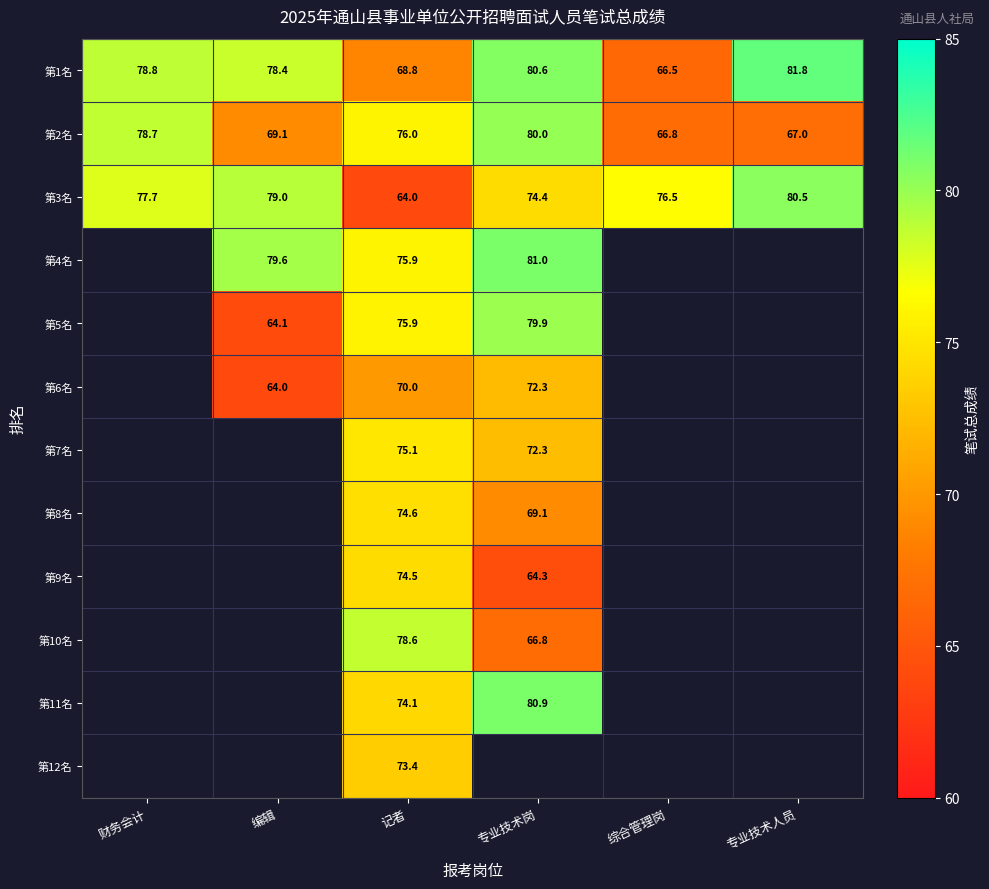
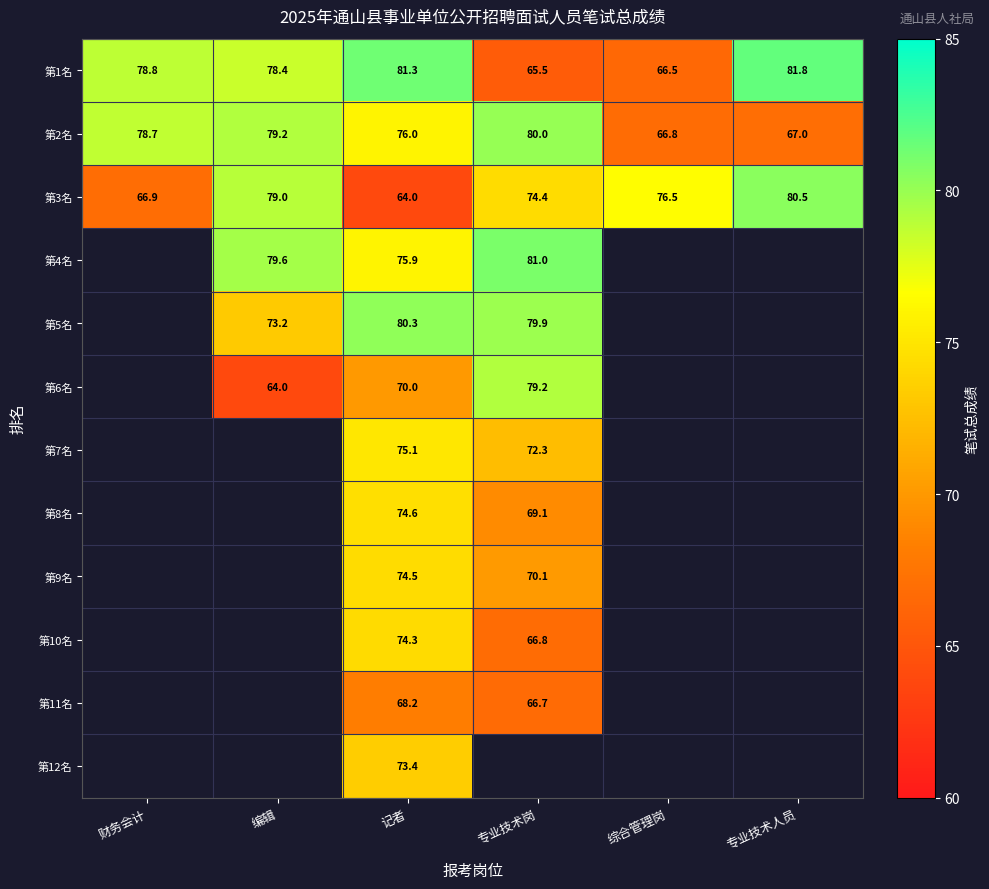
  {
    "第1名": {
      "财务会计": 78.8,
      "编辑": 78.4,
-     "记者": 68.8,
-     "专业技术岗": 80.6,
+     "记者": 81.3,
+     "专业技术岗": 65.5,
      "综合管理岗": 66.5,
      "专业技术人员": 81.8
    },
    "第2名": {
      "财务会计": 78.7,
-     "编辑": 69.1,
+     "编辑": 79.2,
      "记者": 76.0,
      "专业技术岗": 80.0,
      "综合管理岗": 66.8,
      "专业技术人员": 67.0
    },
    "第3名": {
-     "财务会计": 77.7,
+     "财务会计": 66.9,
      "编辑": 79.0,
      "记者": 64.0,
      "专业技术岗": 74.4,
      "综合管理岗": 76.5,
      "专业技术人员": 80.5
    },
    "第4名": {
      "编辑": 79.6,
      "记者": 75.9,
      "专业技术岗": 81.0
    },
    "第5名": {
-     "编辑": 64.1,
-     "记者": 75.9,
+     "编辑": 73.2,
+     "记者": 80.3,
      "专业技术岗": 79.9
    },
    "第6名": {
      "编辑": 64.0,
      "记者": 70.0,
-     "专业技术岗": 72.3
+     "专业技术岗": 79.2
    },
    "第7名": {
      "记者": 75.1,
      "专业技术岗": 72.3
    },
    "第8名": {
      "记者": 74.6,
      "专业技术岗": 69.1
    },
    "第9名": {
      "记者": 74.5,
-     "专业技术岗": 64.3
+     "专业技术岗": 70.1
    },
    "第10名": {
-     "记者": 78.6,
+     "记者": 74.3,
      "专业技术岗": 66.8
    },
    "第11名": {
-     "记者": 74.1,
-     "专业技术岗": 80.9
+     "记者": 68.2,
+     "专业技术岗": 66.7
    },
    "第12名": {
      "记者": 73.4
    }
  }
